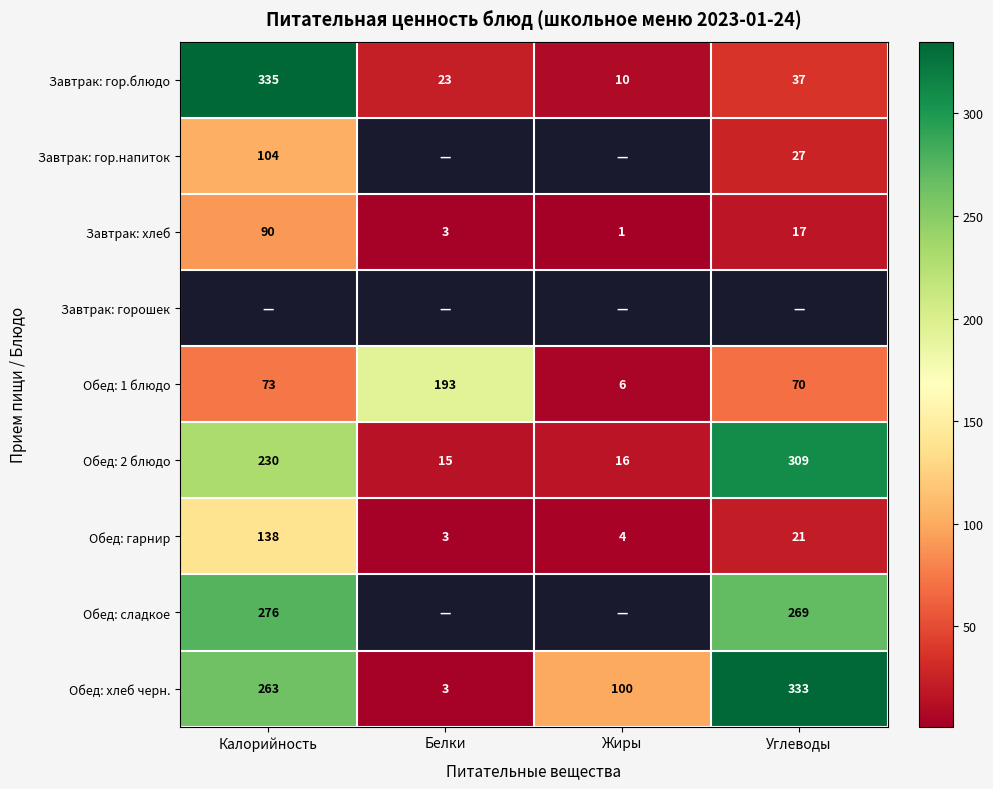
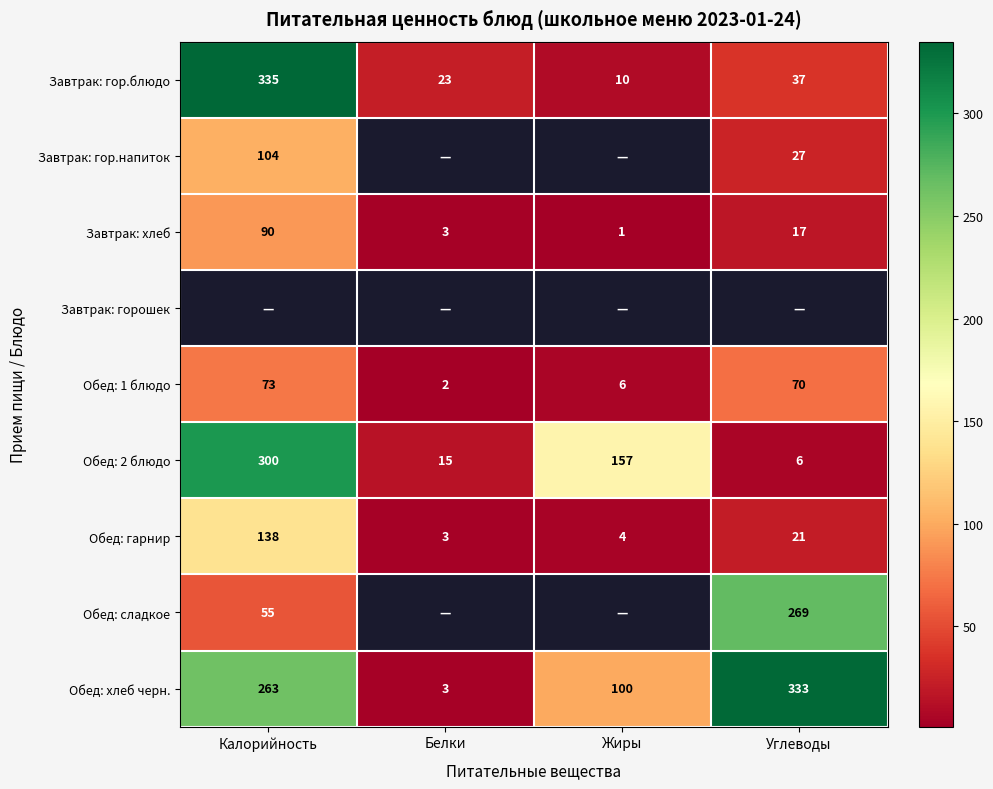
  {
    "Завтрак: гор.блюдо": {
      "Калорийность": 335,
      "Белки": 23,
      "Жиры": 10,
      "Углеводы": 37
    },
    "Завтрак: гор.напиток": {
      "Калорийность": 104,
      "Углеводы": 27
    },
    "Завтрак: хлеб": {
      "Калорийность": 90,
      "Белки": 3,
      "Жиры": 1,
      "Углеводы": 17
    },
    "Обед: 1 блюдо": {
      "Калорийность": 73,
-     "Белки": 193,
+     "Белки": 2,
      "Жиры": 6,
      "Углеводы": 70
    },
    "Обед: 2 блюдо": {
-     "Калорийность": 230,
+     "Калорийность": 300,
      "Белки": 15,
-     "Жиры": 16,
-     "Углеводы": 309
+     "Жиры": 157,
+     "Углеводы": 6
    },
    "Обед: гарнир": {
      "Калорийность": 138,
      "Белки": 3,
      "Жиры": 4,
      "Углеводы": 21
    },
    "Обед: сладкое": {
-     "Калорийность": 276,
+     "Калорийность": 55,
      "Углеводы": 269
    },
    "Обед: хлеб черн.": {
      "Калорийность": 263,
      "Белки": 3,
      "Жиры": 100,
      "Углеводы": 333
    }
  }
